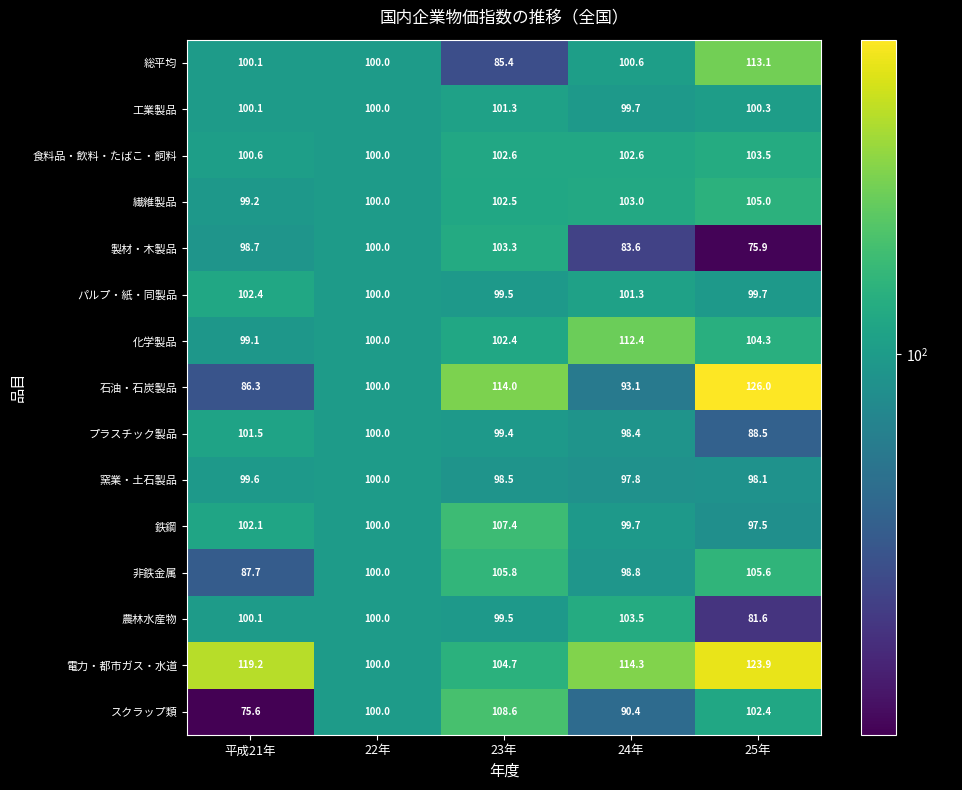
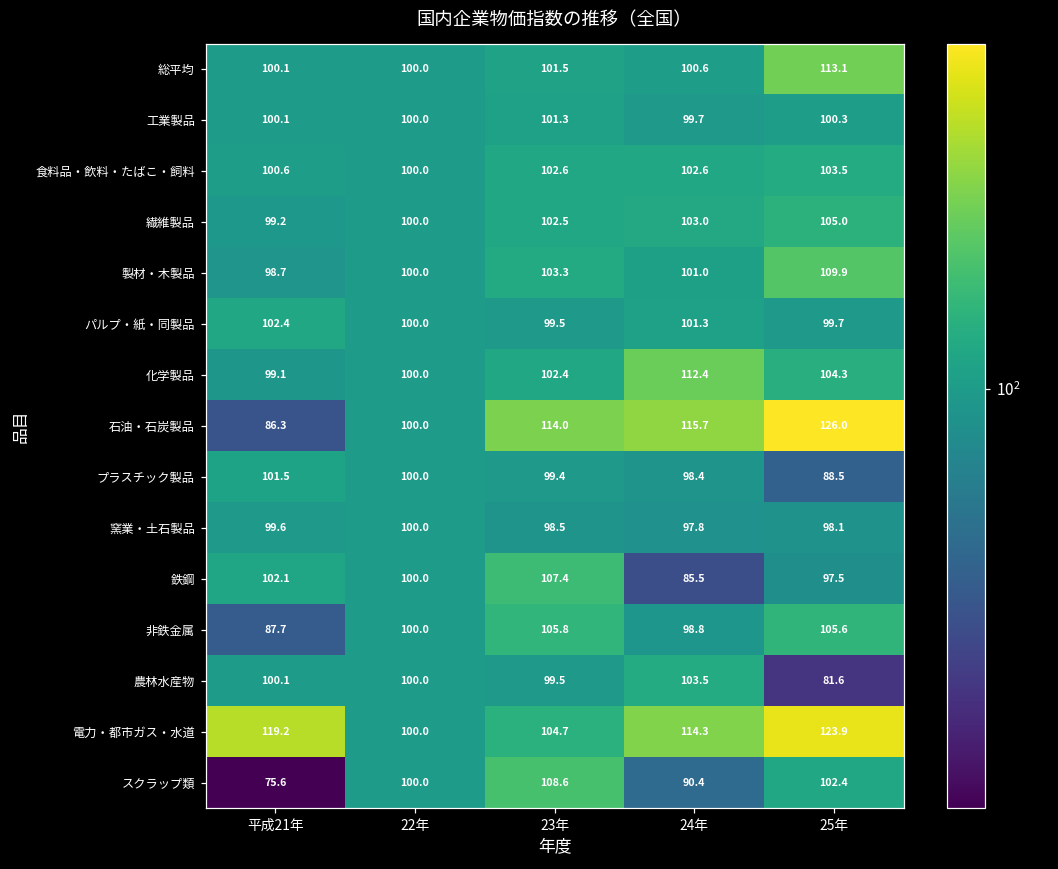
  {
    "総平均": {
      "平成21年": 100.1,
      "22年": 100.0,
-     "23年": 85.4,
+     "23年": 101.5,
      "24年": 100.6,
      "25年": 113.1
    },
    "工業製品": {
      "平成21年": 100.1,
      "22年": 100.0,
      "23年": 101.3,
      "24年": 99.7,
      "25年": 100.3
    },
    "食料品・飲料・たばこ・飼料": {
      "平成21年": 100.6,
      "22年": 100.0,
      "23年": 102.6,
      "24年": 102.6,
      "25年": 103.5
    },
    "繊維製品": {
      "平成21年": 99.2,
      "22年": 100.0,
      "23年": 102.5,
      "24年": 103.0,
      "25年": 105.0
    },
    "製材・木製品": {
      "平成21年": 98.7,
      "22年": 100.0,
      "23年": 103.3,
-     "24年": 83.6,
-     "25年": 75.9
+     "24年": 101.0,
+     "25年": 109.9
    },
    "パルプ・紙・同製品": {
      "平成21年": 102.4,
      "22年": 100.0,
      "23年": 99.5,
      "24年": 101.3,
      "25年": 99.7
    },
    "化学製品": {
      "平成21年": 99.1,
      "22年": 100.0,
      "23年": 102.4,
      "24年": 112.4,
      "25年": 104.3
    },
    "石油・石炭製品": {
      "平成21年": 86.3,
      "22年": 100.0,
      "23年": 114.0,
-     "24年": 93.1,
+     "24年": 115.7,
      "25年": 126.0
    },
    "プラスチック製品": {
      "平成21年": 101.5,
      "22年": 100.0,
      "23年": 99.4,
      "24年": 98.4,
      "25年": 88.5
    },
    "窯業・土石製品": {
      "平成21年": 99.6,
      "22年": 100.0,
      "23年": 98.5,
      "24年": 97.8,
      "25年": 98.1
    },
    "鉄鋼": {
      "平成21年": 102.1,
      "22年": 100.0,
      "23年": 107.4,
-     "24年": 99.7,
+     "24年": 85.5,
      "25年": 97.5
    },
    "非鉄金属": {
      "平成21年": 87.7,
      "22年": 100.0,
      "23年": 105.8,
      "24年": 98.8,
      "25年": 105.6
    },
    "農林水産物": {
      "平成21年": 100.1,
      "22年": 100.0,
      "23年": 99.5,
      "24年": 103.5,
      "25年": 81.6
    },
    "電力・都市ガス・水道": {
      "平成21年": 119.2,
      "22年": 100.0,
      "23年": 104.7,
      "24年": 114.3,
      "25年": 123.9
    },
    "スクラップ類": {
      "平成21年": 75.6,
      "22年": 100.0,
      "23年": 108.6,
      "24年": 90.4,
      "25年": 102.4
    }
  }
